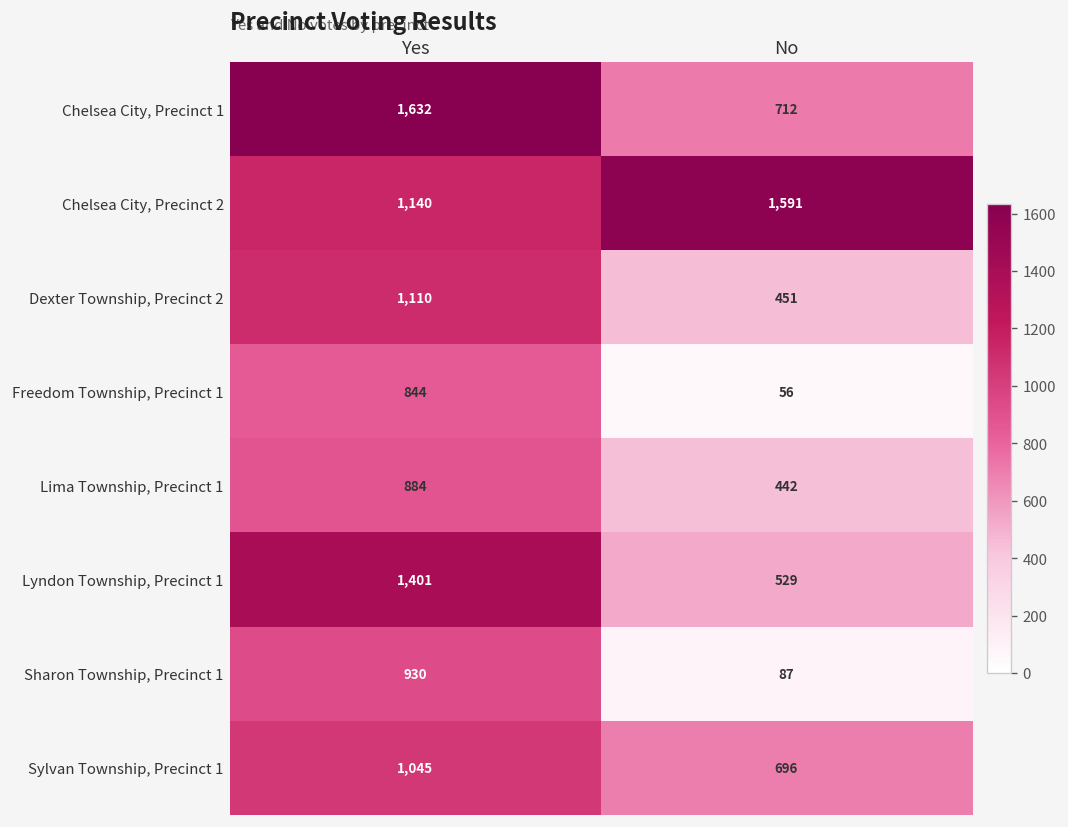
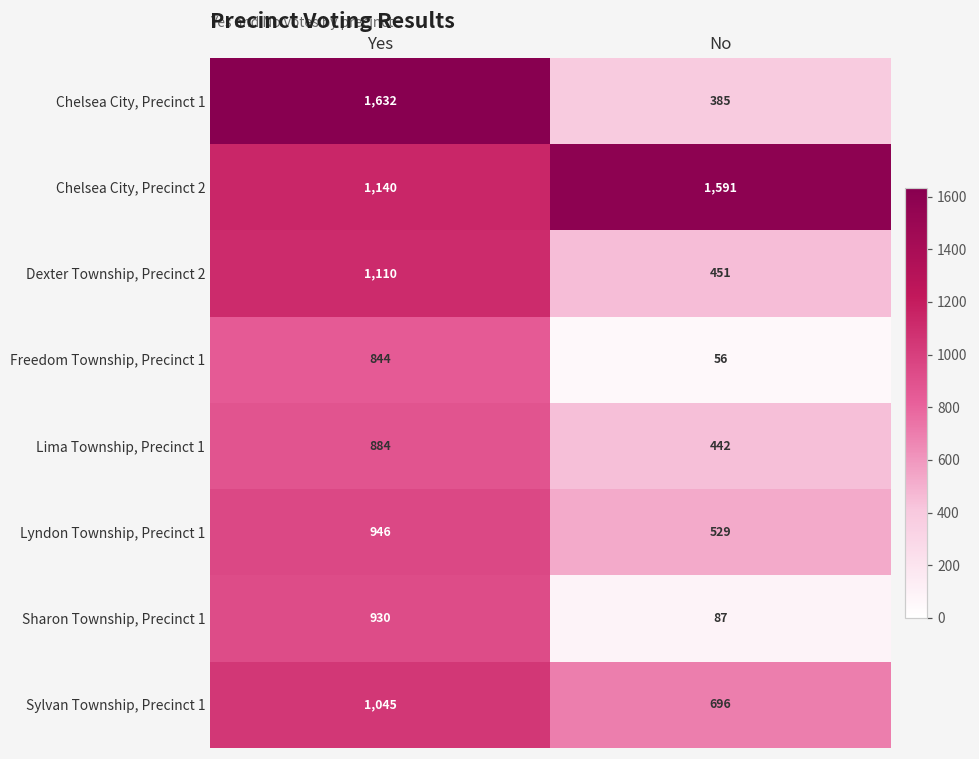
  {
    "Chelsea City, Precinct 1": {
      "Yes": "1,632",
-     "No": "712"
+     "No": "385"
    },
    "Chelsea City, Precinct 2": {
      "Yes": "1,140",
      "No": "1,591"
    },
    "Dexter Township, Precinct 2": {
      "Yes": "1,110",
      "No": "451"
    },
    "Freedom Township, Precinct 1": {
      "Yes": "844",
      "No": "56"
    },
    "Lima Township, Precinct 1": {
      "Yes": "884",
      "No": "442"
    },
    "Lyndon Township, Precinct 1": {
-     "Yes": "1,401",
+     "Yes": "946",
      "No": "529"
    },
    "Sharon Township, Precinct 1": {
      "Yes": "930",
      "No": "87"
    },
    "Sylvan Township, Precinct 1": {
      "Yes": "1,045",
      "No": "696"
    }
  }
